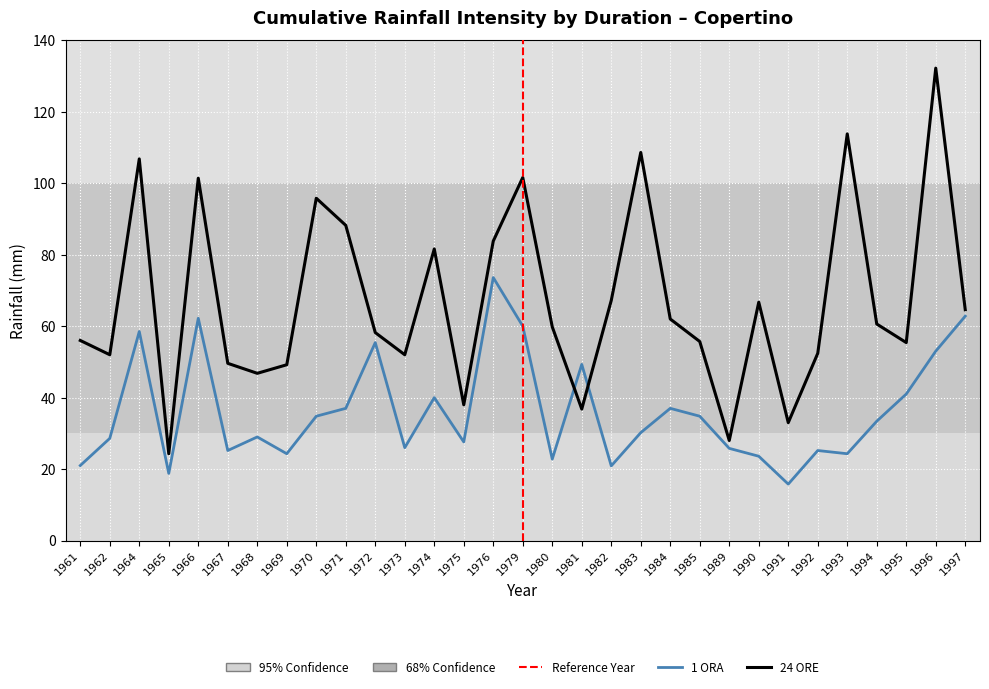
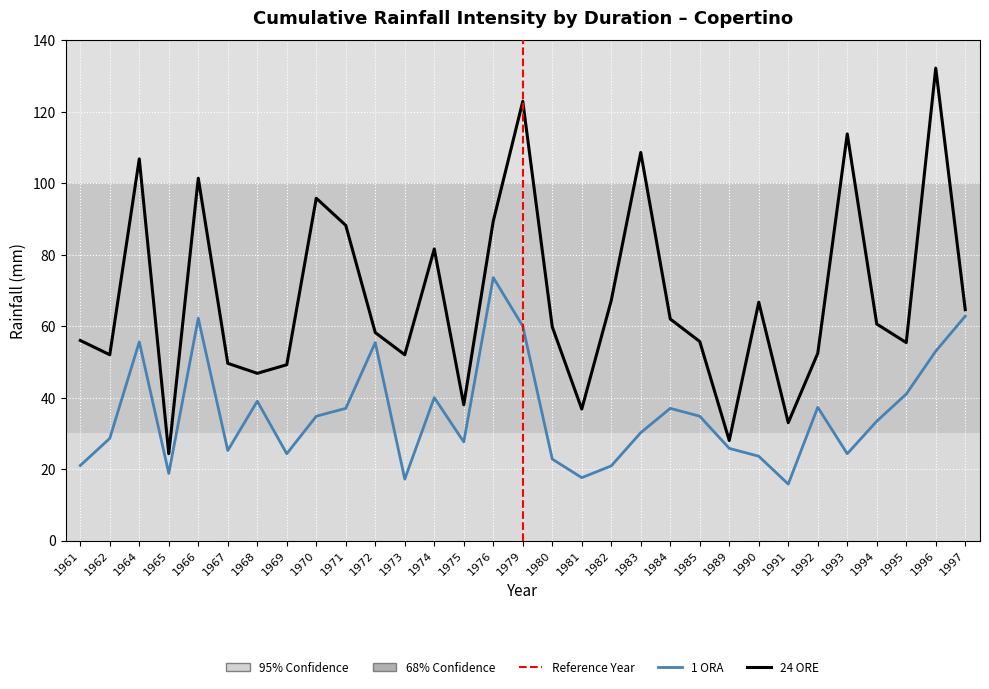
  {
    "1 ORA": {
      "1961": 21,
      "1962": 29,
-     "1964": 59,
+     "1964": 56,
      "1965": 19,
      "1966": 62,
      "1967": 25,
-     "1968": 29,
+     "1968": 39,
      "1969": 24,
      "1970": 35,
      "1971": 37,
      "1972": 55,
-     "1973": 26,
+     "1973": 17,
      "1974": 40,
      "1975": 28,
      "1976": 74,
      "1979": 60,
      "1980": 23,
-     "1981": 49,
+     "1981": 18,
      "1982": 21,
      "1983": 30,
      "1984": 37,
      "1985": 35,
      "1989": 26,
      "1990": 24,
      "1991": 16,
-     "1992": 25,
+     "1992": 37,
      "1993": 24,
      "1994": 33,
      "1995": 41,
      "1996": 53,
      "1997": 63
    },
    "24 ORE": {
      "1961": 56,
      "1962": 52,
      "1964": 107,
      "1965": 24,
      "1966": 101,
      "1967": 50,
      "1968": 47,
      "1969": 49,
      "1970": 96,
      "1971": 88,
      "1972": 58,
      "1973": 52,
      "1974": 82,
      "1975": 38,
-     "1976": 84,
-     "1979": 102,
+     "1976": 89,
+     "1979": 123,
      "1980": 60,
      "1981": 37,
      "1982": 67,
      "1983": 109,
      "1984": 62,
      "1985": 56,
      "1989": 28,
      "1990": 67,
      "1991": 33,
      "1992": 52,
      "1993": 114,
      "1994": 61,
      "1995": 55,
      "1996": 132,
      "1997": 65
    }
  }
